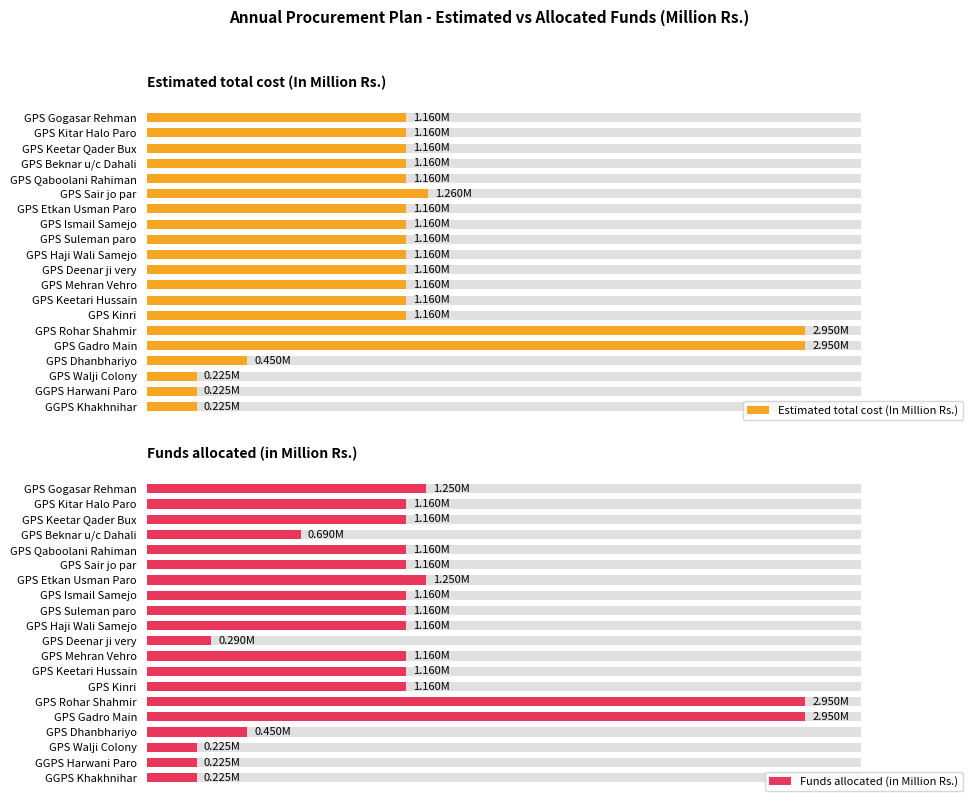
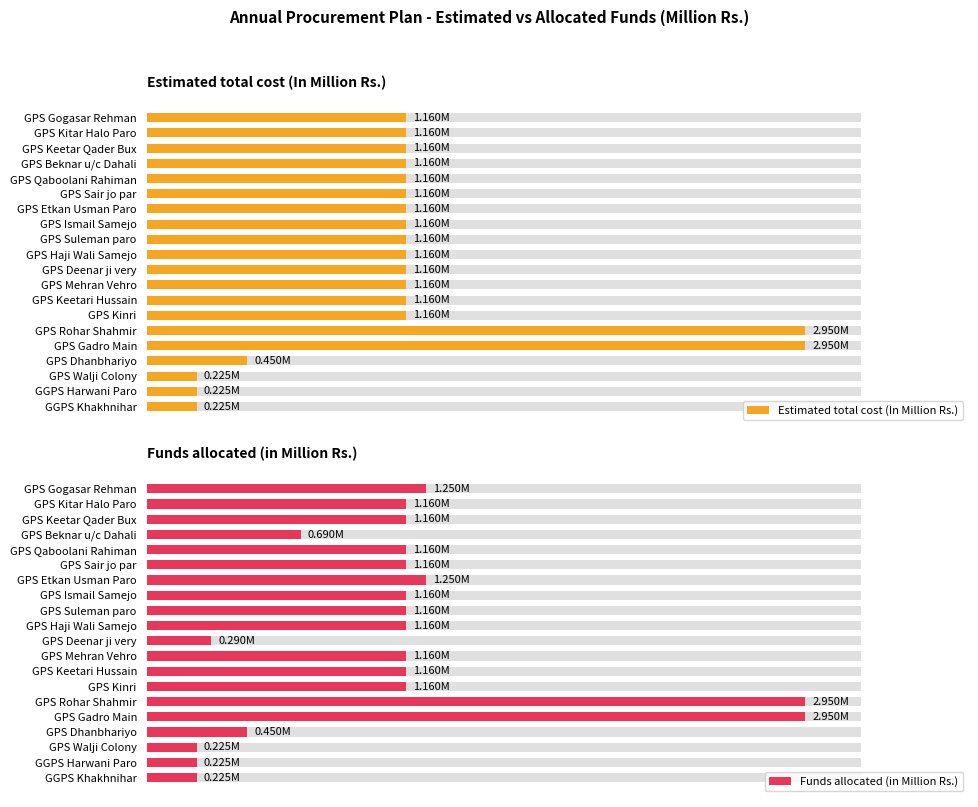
  {
    "Estimated total cost (In Million Rs.)": {
      "Estimated total cost (In Million Rs.)": {
-       "GPS Sair jo par": "1.260M"
+       "GPS Sair jo par": "1.160M"
      }
    }
  }
